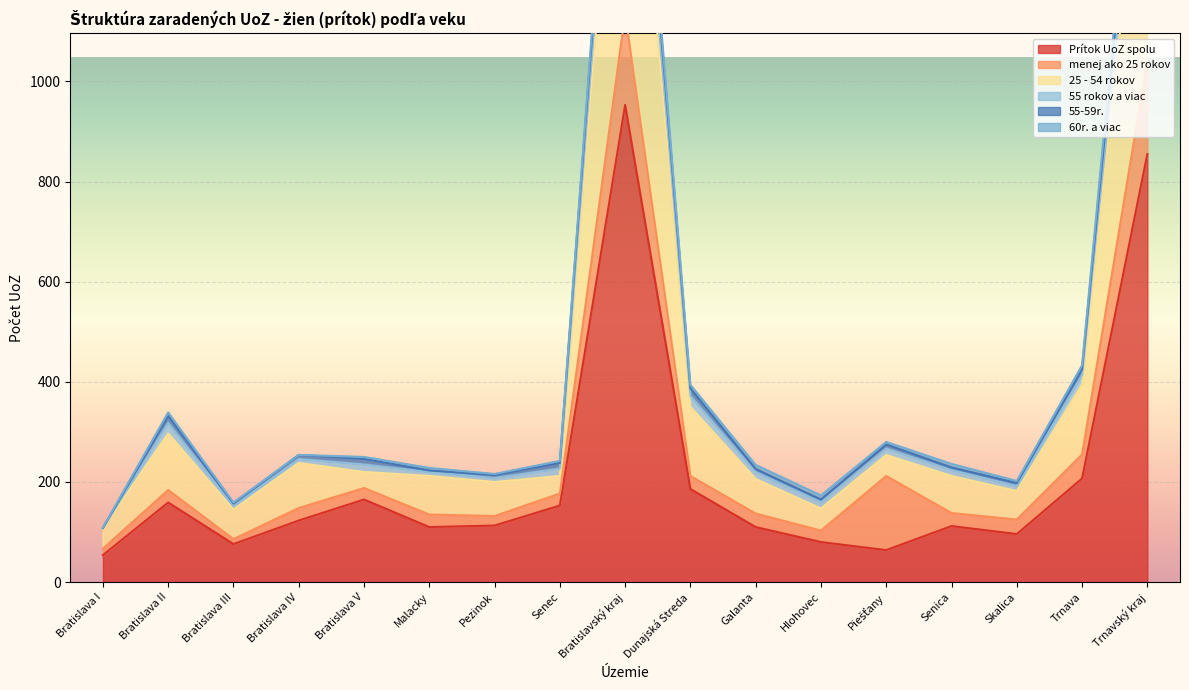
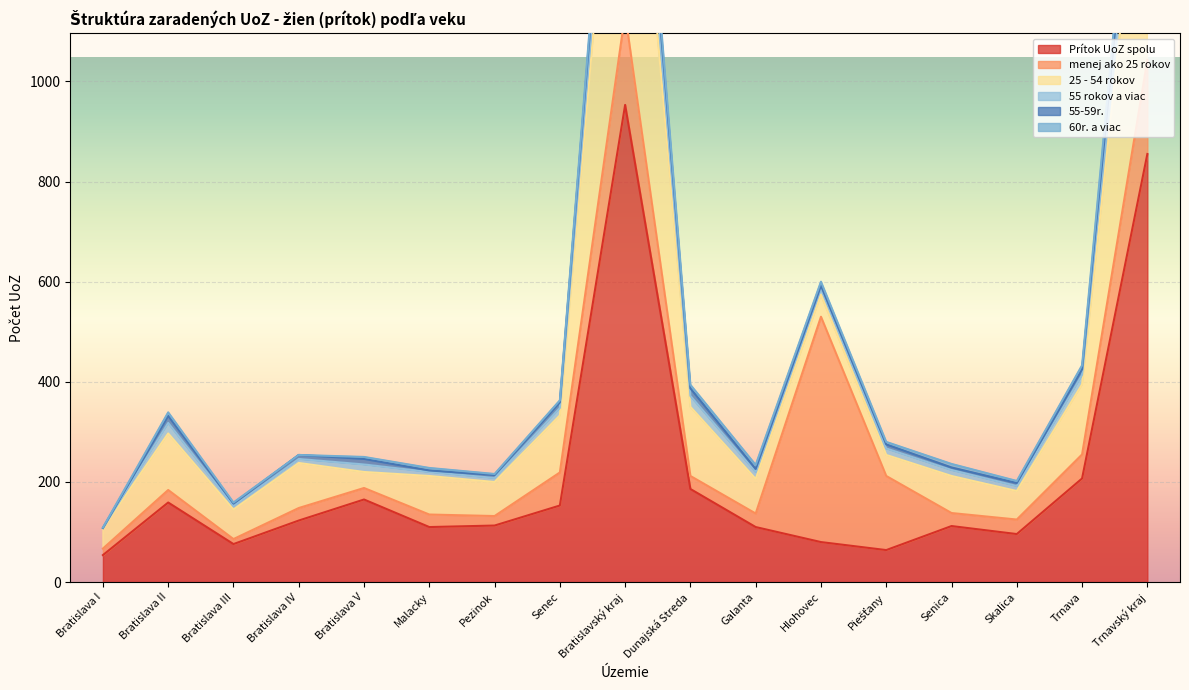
  {
    "Prítok UoZ spolu": {
      "Bratislava I": 50,
      "Bratislava II": 160,
      "Bratislava III": 80,
      "Bratislava IV": 120,
      "Bratislava V": 170,
      "Malacky": 110,
      "Pezinok": 110,
      "Senec": 150,
      "Bratislavský kraj": 950,
      "Dunajská Streda": 190,
      "Galanta": 110,
      "Hlohovec": 80,
      "Piešťany": 60,
      "Senica": 110,
      "Skalica": 100,
      "Trnava": 210,
      "Trnavský kraj": 860
    },
    "menej ako 25 rokov": {
      "Bratislava I": 10,
      "Bratislava II": 30,
      "Bratislava III": 10,
      "Bratislava IV": 30,
      "Bratislava V": 20,
      "Malacky": 30,
      "Pezinok": 20,
-     "Senec": 20,
+     "Senec": 70,
      "Dunajská Streda": 30,
      "Galanta": 30,
-     "Hlohovec": 20,
+     "Hlohovec": 450,
      "Piešťany": 150,
      "Senica": 30,
      "Skalica": 30,
      "Trnava": 50
    },
    "25 - 54 rokov": {
      "Bratislava II": 110,
      "Bratislava III": 60,
      "Bratislava IV": 90,
      "Bratislava V": 30,
      "Malacky": 80,
      "Pezinok": 70,
-     "Senec": 40,
+     "Senec": 110,
      "Dunajská Streda": 140,
      "Galanta": 70,
      "Hlohovec": 40,
      "Piešťany": 40,
      "Senica": 70,
      "Skalica": 60,
      "Trnava": 140
    },
    "55-59r.": {
      "Bratislava II": 10,
      "Dunajská Streda": 20,
      "Galanta": 10,
      "Trnava": 10
    }
  }
